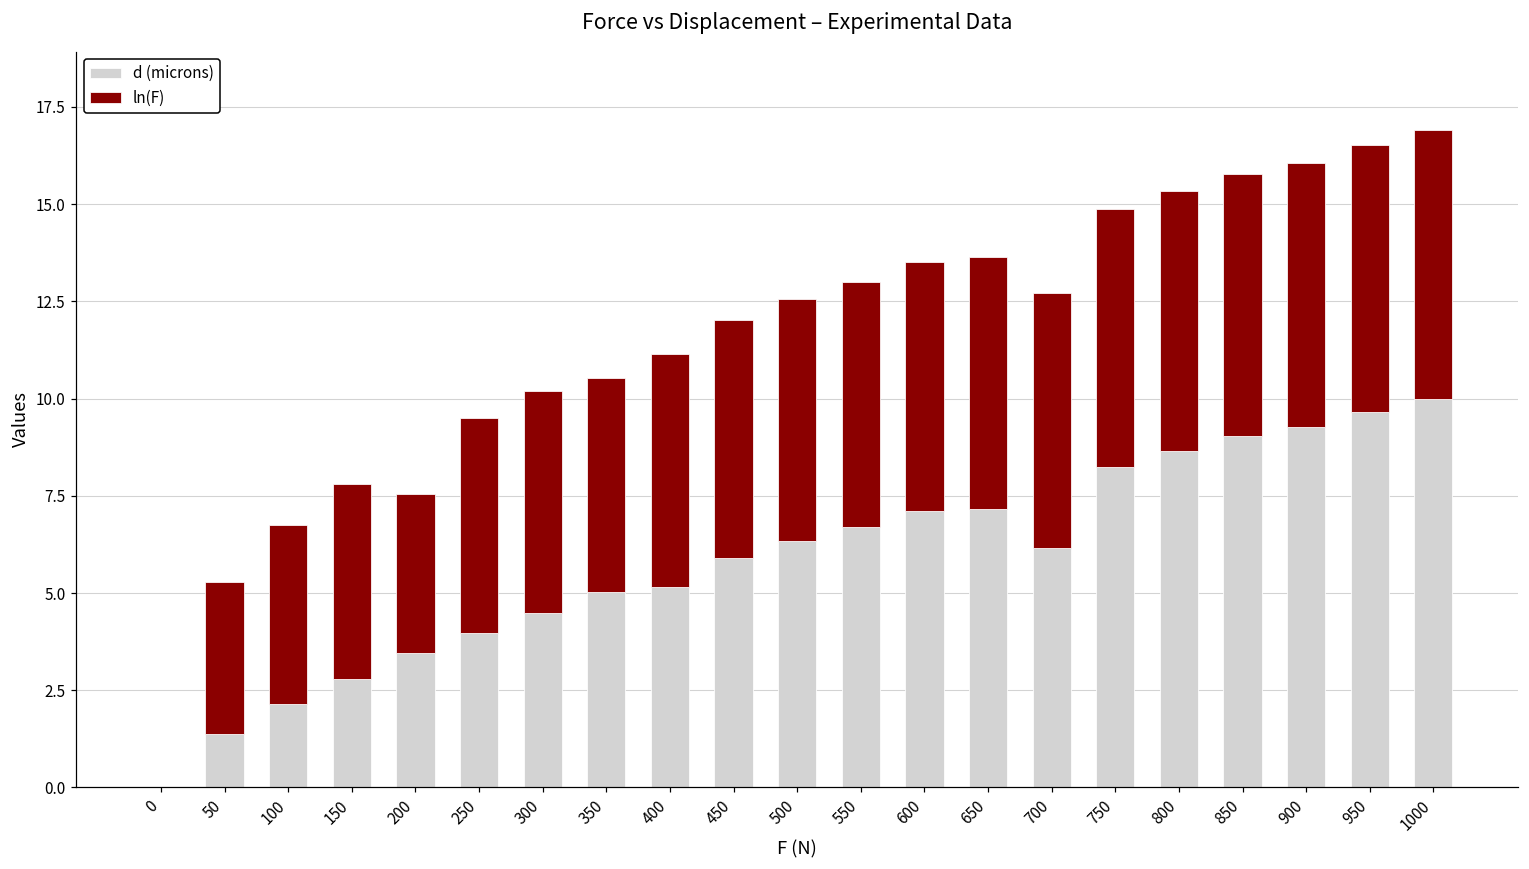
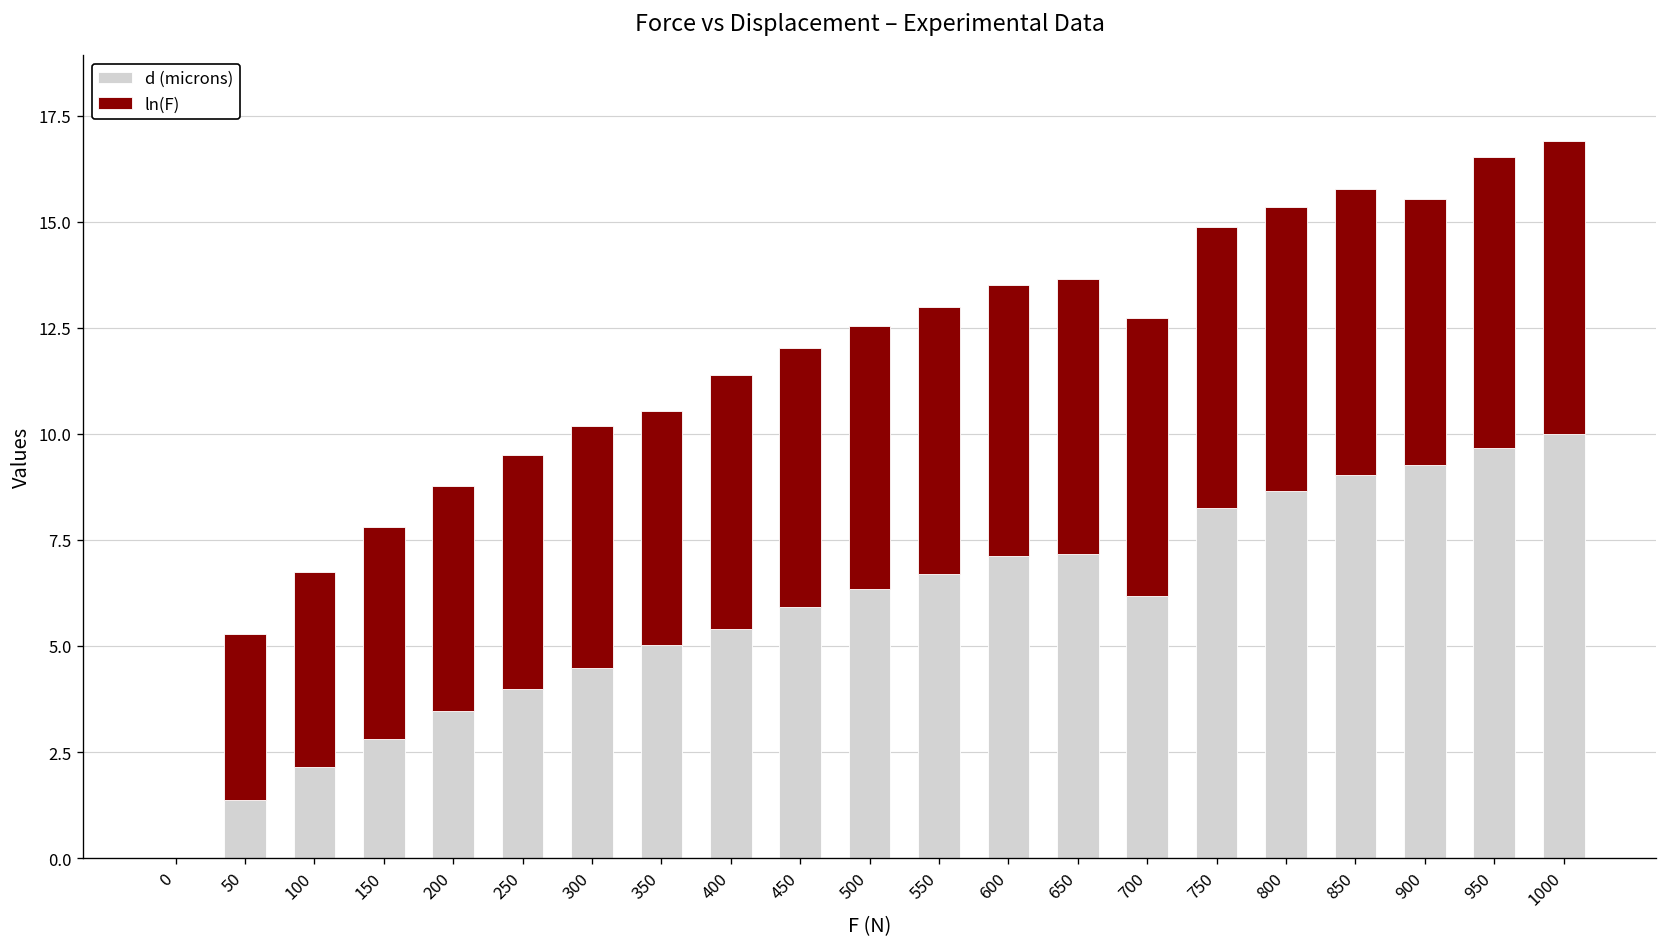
  {
    "d (microns)": {
      "50": 1.4,
      "100": 2.1,
      "150": 2.8,
      "200": 3.5,
      "250": 4.0,
      "300": 4.5,
      "350": 5.0,
-     "400": 5.2,
+     "400": 5.4,
      "450": 5.9,
      "500": 6.3,
      "550": 6.7,
      "600": 7.1,
      "650": 7.2,
      "700": 6.2,
      "750": 8.3,
      "800": 8.7,
      "850": 9.0,
      "900": 9.3,
      "950": 9.7,
      "1000": 10.0
    },
    "ln(F)": {
      "0": 0.0,
      "50": 3.9,
      "100": 4.6,
      "150": 5.0,
-     "200": 4.1,
+     "200": 5.3,
      "250": 5.5,
      "300": 5.7,
      "350": 5.5,
      "400": 6.0,
      "450": 6.1,
      "500": 6.2,
      "550": 6.3,
      "600": 6.4,
      "650": 6.5,
      "700": 6.6,
      "750": 6.6,
      "800": 6.7,
      "850": 6.7,
-     "900": 6.8,
+     "900": 6.3,
      "950": 6.9,
      "1000": 6.9
    }
  }
